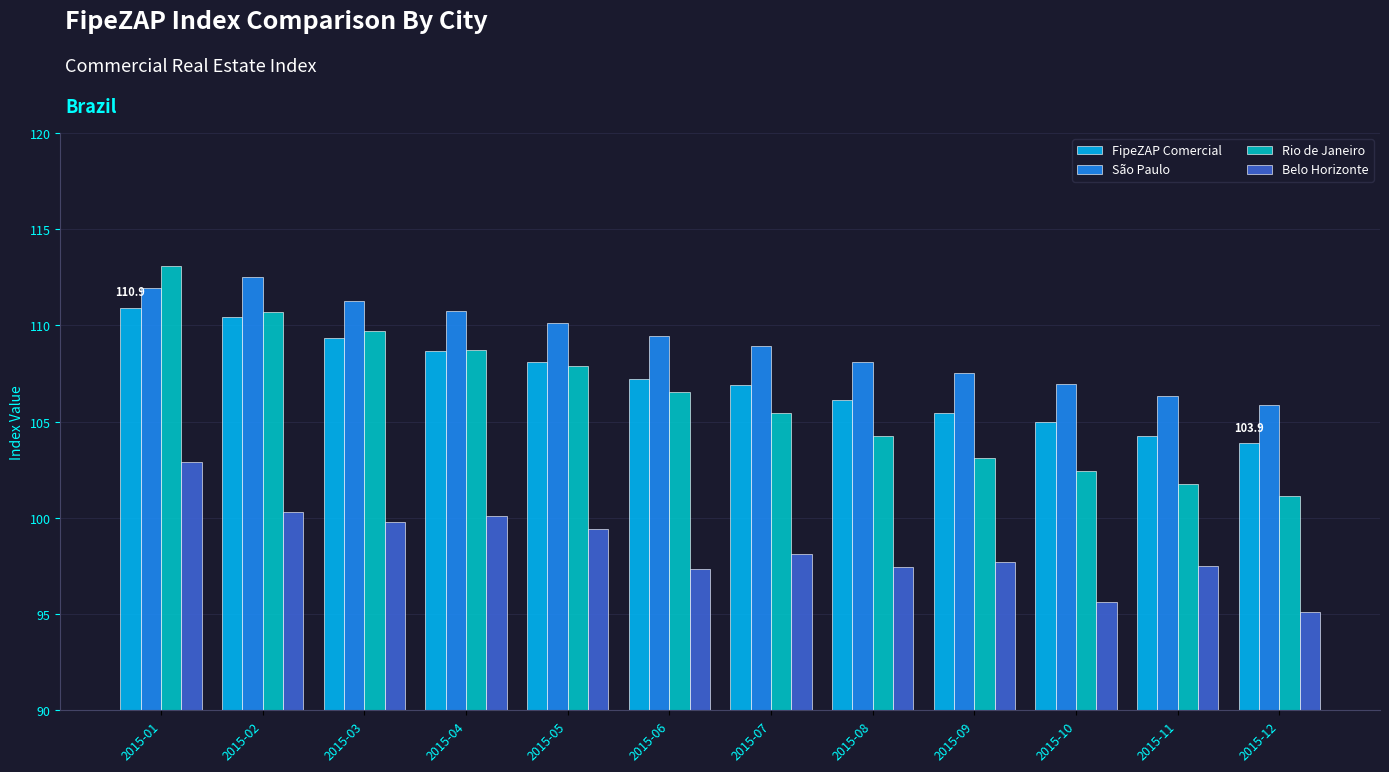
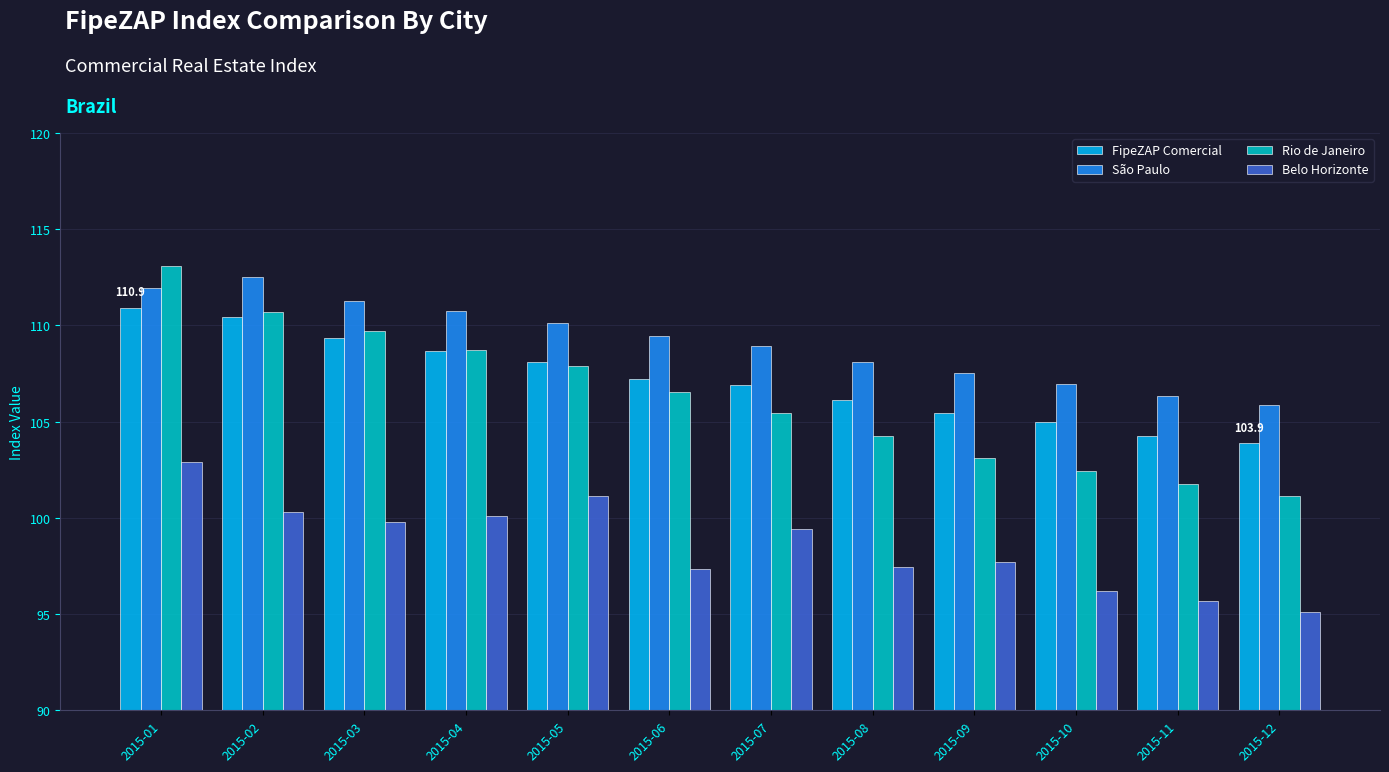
  {
    "Belo Horizonte": {
      "2015-01": 102.9,
      "2015-02": 100.3,
      "2015-03": 99.8,
      "2015-04": 100.1,
-     "2015-05": 99.4,
+     "2015-05": 101.2,
      "2015-06": 97.3,
-     "2015-07": 98.1,
+     "2015-07": 99.4,
      "2015-08": 97.5,
      "2015-09": 97.7,
-     "2015-10": 95.7,
-     "2015-11": 97.5,
+     "2015-10": 96.2,
+     "2015-11": 95.7,
      "2015-12": 95.1
    }
  }
